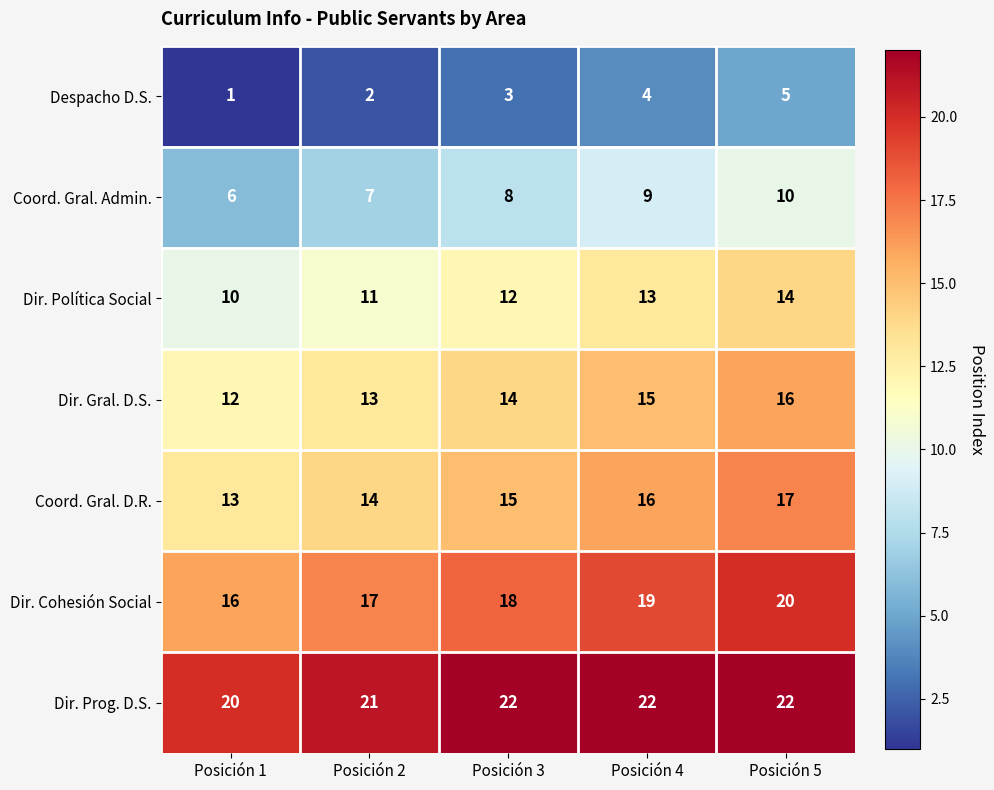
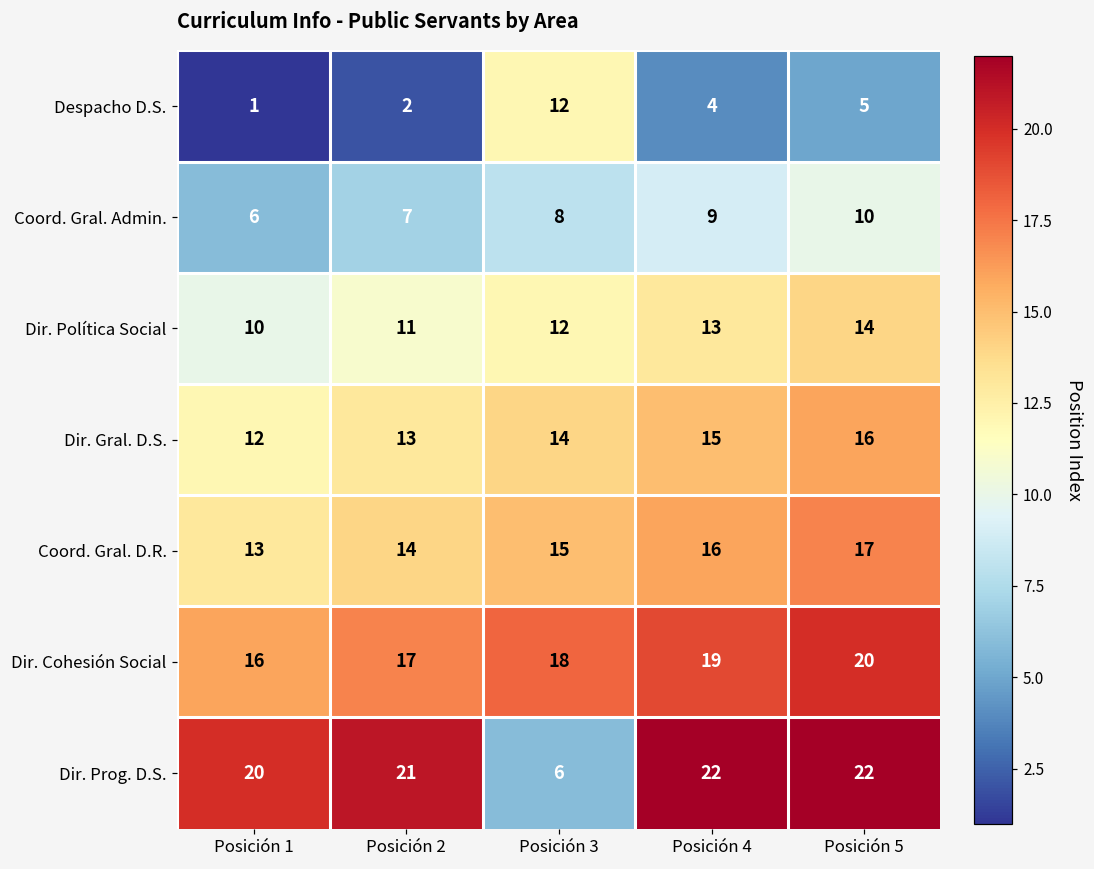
  {
    "Despacho D.S.": {
      "Posición 1": 1,
      "Posición 2": 2,
-     "Posición 3": 3,
+     "Posición 3": 12,
      "Posición 4": 4,
      "Posición 5": 5
    },
    "Coord. Gral. Admin.": {
      "Posición 1": 6,
      "Posición 2": 7,
      "Posición 3": 8,
      "Posición 4": 9,
      "Posición 5": 10
    },
    "Dir. Política Social": {
      "Posición 1": 10,
      "Posición 2": 11,
      "Posición 3": 12,
      "Posición 4": 13,
      "Posición 5": 14
    },
    "Dir. Gral. D.S.": {
      "Posición 1": 12,
      "Posición 2": 13,
      "Posición 3": 14,
      "Posición 4": 15,
      "Posición 5": 16
    },
    "Coord. Gral. D.R.": {
      "Posición 1": 13,
      "Posición 2": 14,
      "Posición 3": 15,
      "Posición 4": 16,
      "Posición 5": 17
    },
    "Dir. Cohesión Social": {
      "Posición 1": 16,
      "Posición 2": 17,
      "Posición 3": 18,
      "Posición 4": 19,
      "Posición 5": 20
    },
    "Dir. Prog. D.S.": {
      "Posición 1": 20,
      "Posición 2": 21,
-     "Posición 3": 22,
+     "Posición 3": 6,
      "Posición 4": 22,
      "Posición 5": 22
    }
  }
